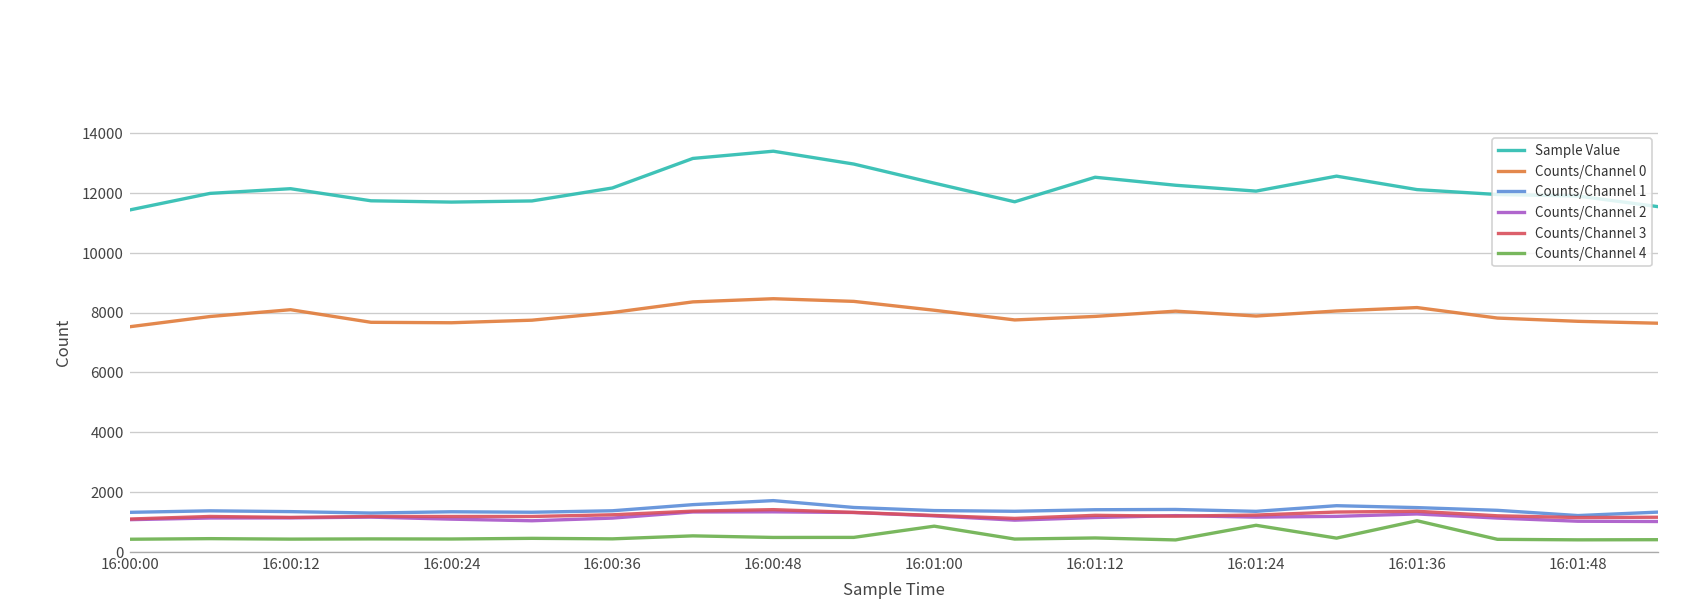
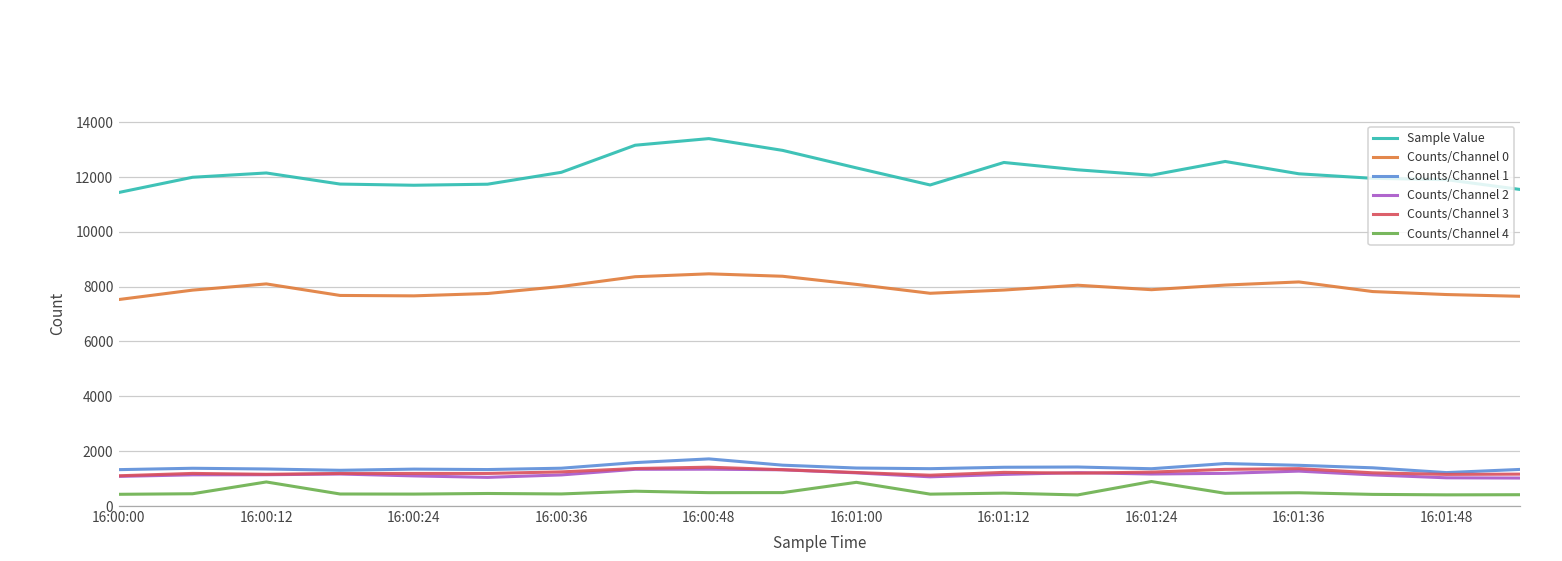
  {
    "Sample Value": {
      "16:00:00": 11400,
      "16:00:12": 12100,
      "16:00:24": 11700,
      "16:00:36": 12200,
      "16:00:48": 13400,
      "16:01:00": 12300,
      "16:01:12": 12500,
      "16:01:24": 12100,
      "16:01:36": 12100
    },
    "Counts/Channel 1": {
      "16:00:00": 1300,
      "16:00:12": 1300,
      "16:00:24": 1300,
      "16:00:36": 1400,
      "16:00:48": 1700,
      "16:01:00": 1400,
      "16:01:12": 1400,
      "16:01:24": 1400,
      "16:01:36": 1500
    },
    "Counts/Channel 2": {
      "16:00:36": 1100,
      "16:01:48": 1000
    },
    "Counts/Channel 4": {
      "16:00:00": 400,
-     "16:00:12": 400,
+     "16:00:12": 900,
      "16:00:24": 400,
      "16:00:36": 400,
      "16:00:48": 500,
      "16:01:00": 900,
      "16:01:12": 500,
      "16:01:24": 900,
-     "16:01:36": 1000,
+     "16:01:36": 500,
      "16:01:48": 400
    }
  }
